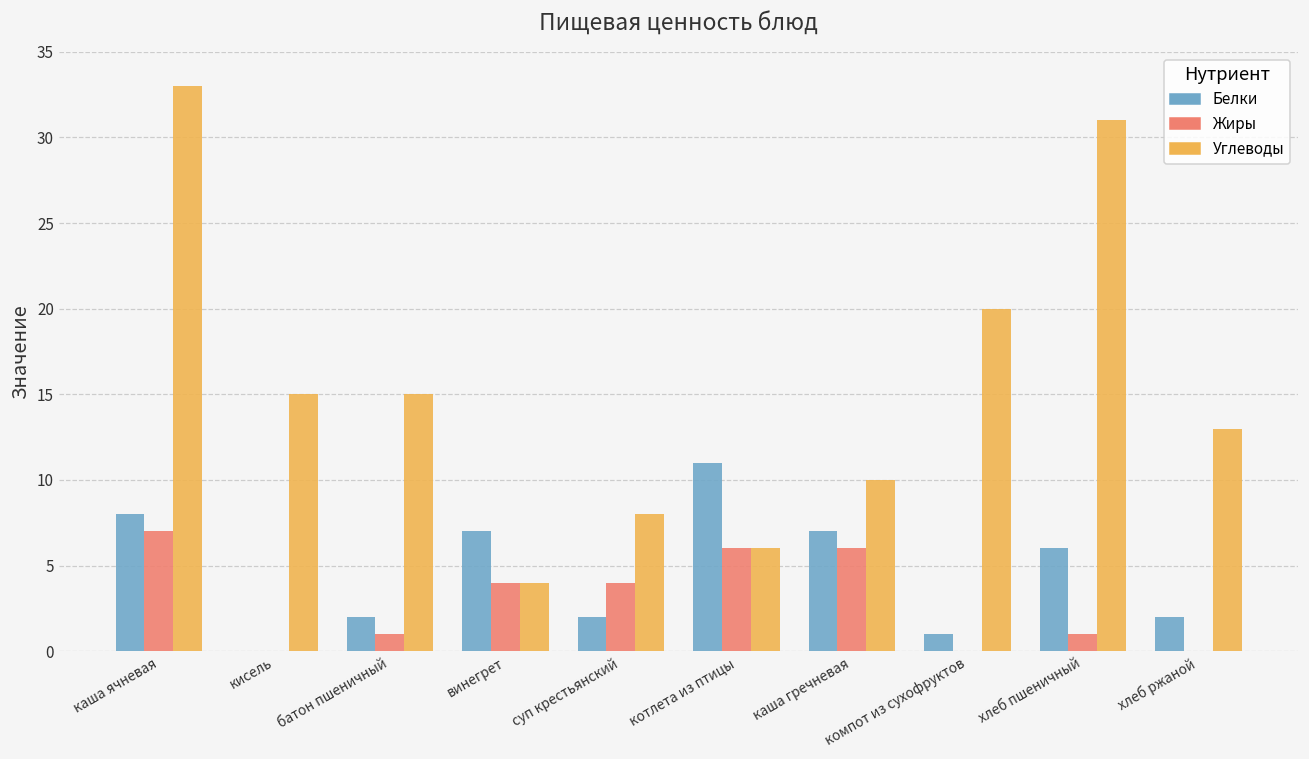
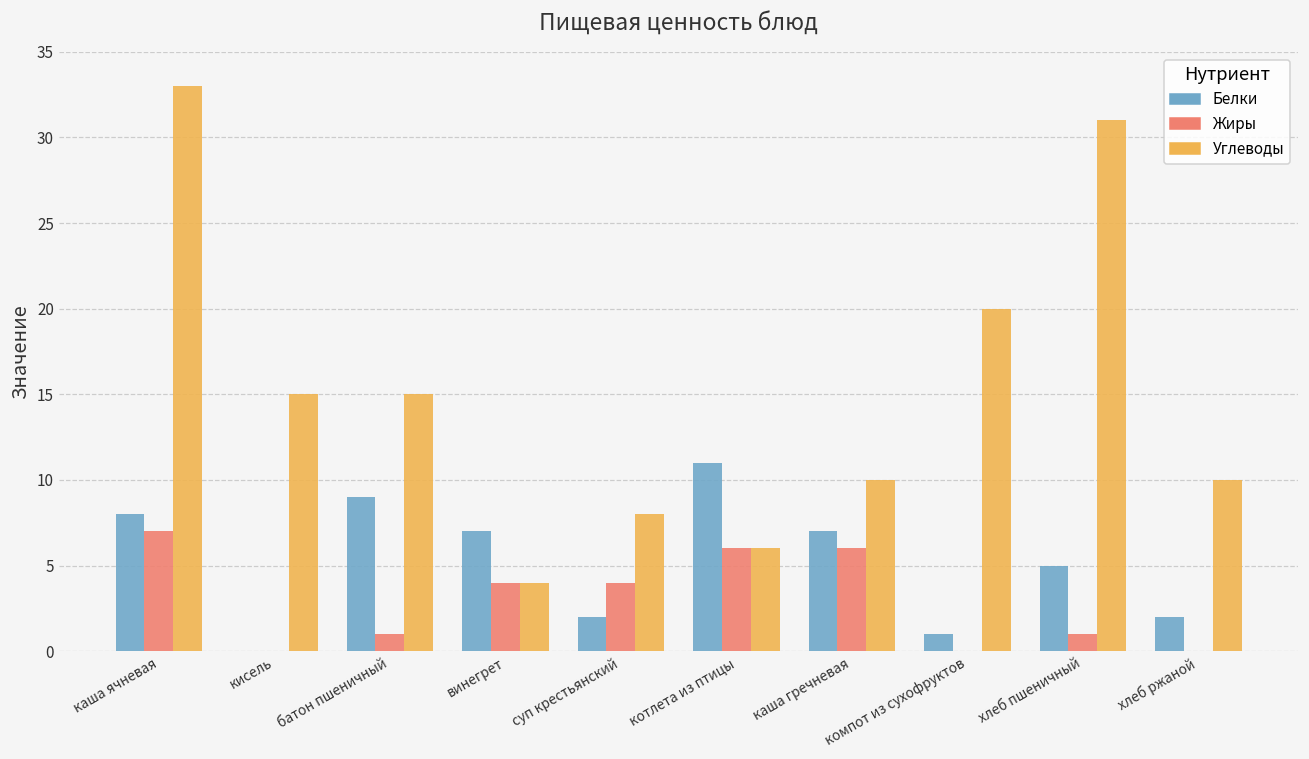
  {
    "Белки": {
      "каша ячневая": 8,
      "кисель": 0,
-     "батон пшеничный": 2,
+     "батон пшеничный": 9,
      "винегрет": 7,
      "суп крестьянский": 2,
      "котлета из птицы": 11,
      "каша гречневая": 7,
      "компот из сухофруктов": 1,
-     "хлеб пшеничный": 6,
+     "хлеб пшеничный": 5,
      "хлеб ржаной": 2
    },
    "Жиры": {
      "каша ячневая": 7,
      "кисель": 0,
      "батон пшеничный": 1,
      "винегрет": 4,
      "суп крестьянский": 4,
      "котлета из птицы": 6,
      "каша гречневая": 6,
      "компот из сухофруктов": 0,
      "хлеб пшеничный": 1,
      "хлеб ржаной": 0
    },
    "Углеводы": {
      "каша ячневая": 33,
      "кисель": 15,
      "батон пшеничный": 15,
      "винегрет": 4,
      "суп крестьянский": 8,
      "котлета из птицы": 6,
      "каша гречневая": 10,
      "компот из сухофруктов": 20,
      "хлеб пшеничный": 31,
-     "хлеб ржаной": 13
+     "хлеб ржаной": 10
    }
  }
